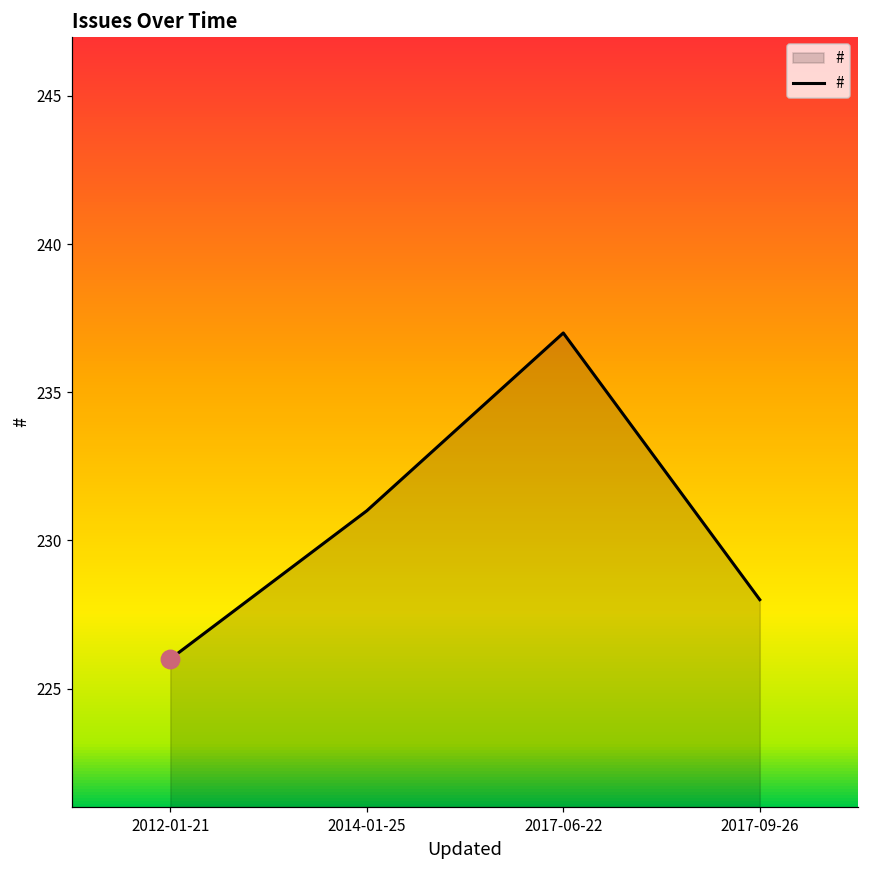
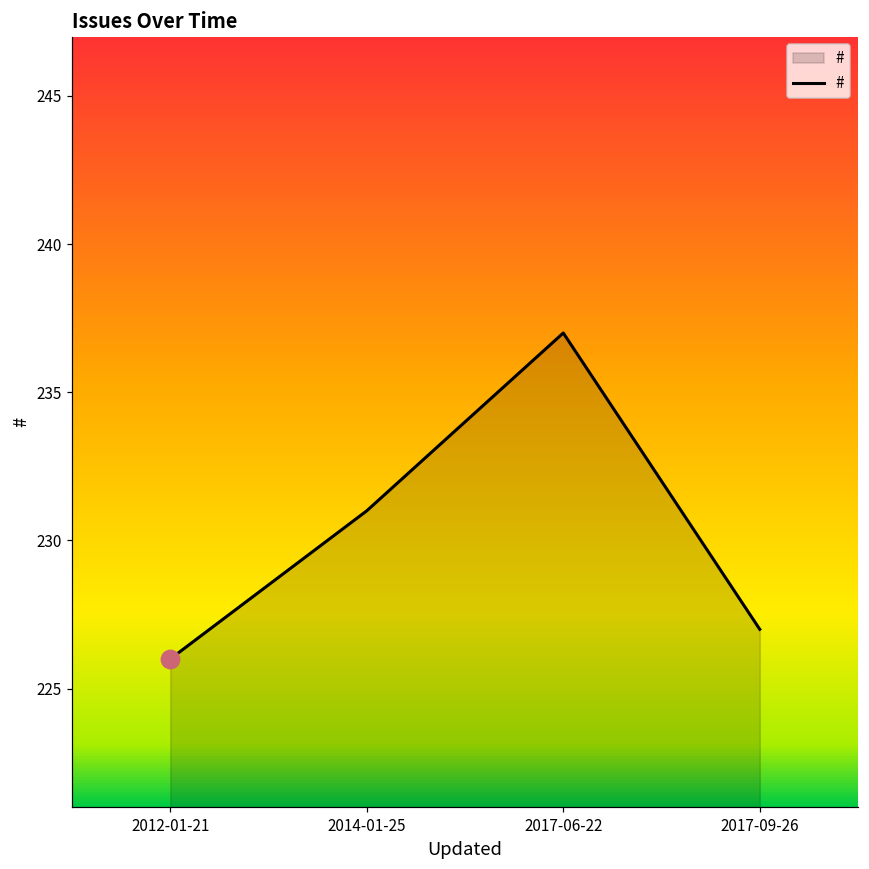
  {
    "#": {
      "2014-01-25": 231,
      "2017-06-22": 237,
-     "2017-09-26": 228
+     "2017-09-26": 227
    }
  }
